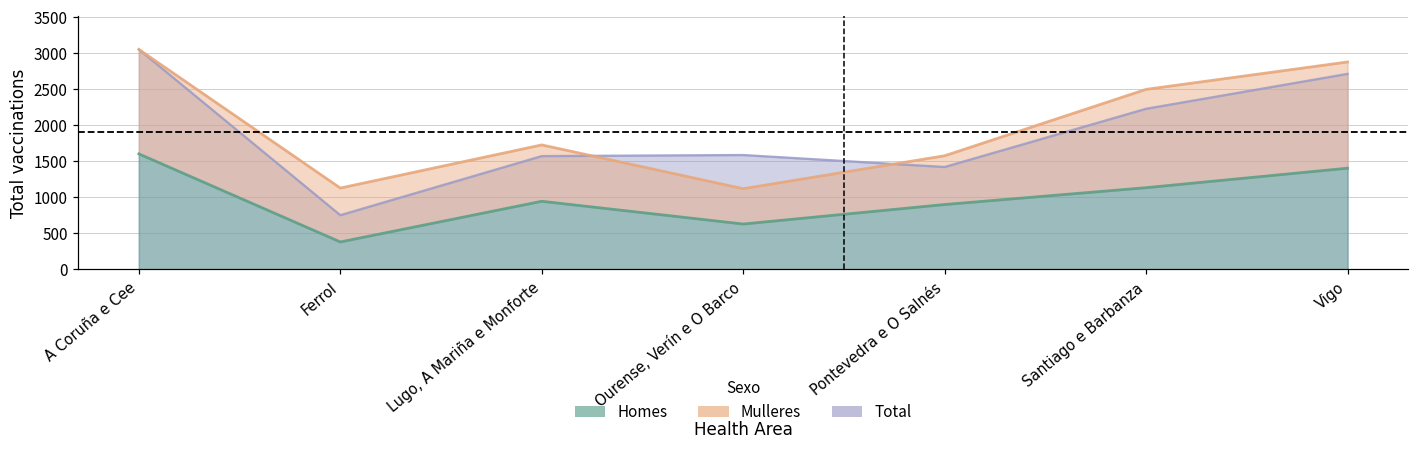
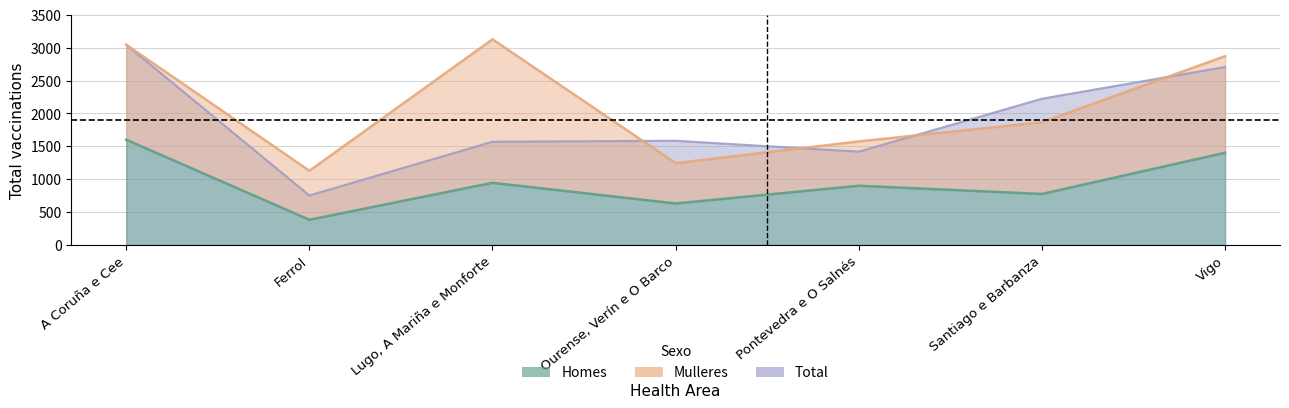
  {
    "Total": {
      "Ferrol": 800,
      "Lugo, A Mariña e Monforte": 1600,
      "Ourense, Verín e O Barco": 1600,
      "Pontevedra e O Salnés": 1400,
      "Santiago e Barbanza": 2200,
      "Vigo": 2700
    },
    "Homes": {
      "A Coruña e Cee": 1600,
      "Ferrol": 400,
      "Lugo, A Mariña e Monforte": 900,
      "Ourense, Verín e O Barco": 600,
      "Pontevedra e O Salnés": 900,
-     "Santiago e Barbanza": 1100,
+     "Santiago e Barbanza": 800,
      "Vigo": 1400
    },
    "Mulleres": {
      "Ferrol": 700,
-     "Lugo, A Mariña e Monforte": 800,
-     "Ourense, Verín e O Barco": 500,
+     "Lugo, A Mariña e Monforte": 2200,
+     "Ourense, Verín e O Barco": 600,
      "Pontevedra e O Salnés": 700,
-     "Santiago e Barbanza": 1400,
+     "Santiago e Barbanza": 1100,
      "Vigo": 1500
    }
  }
